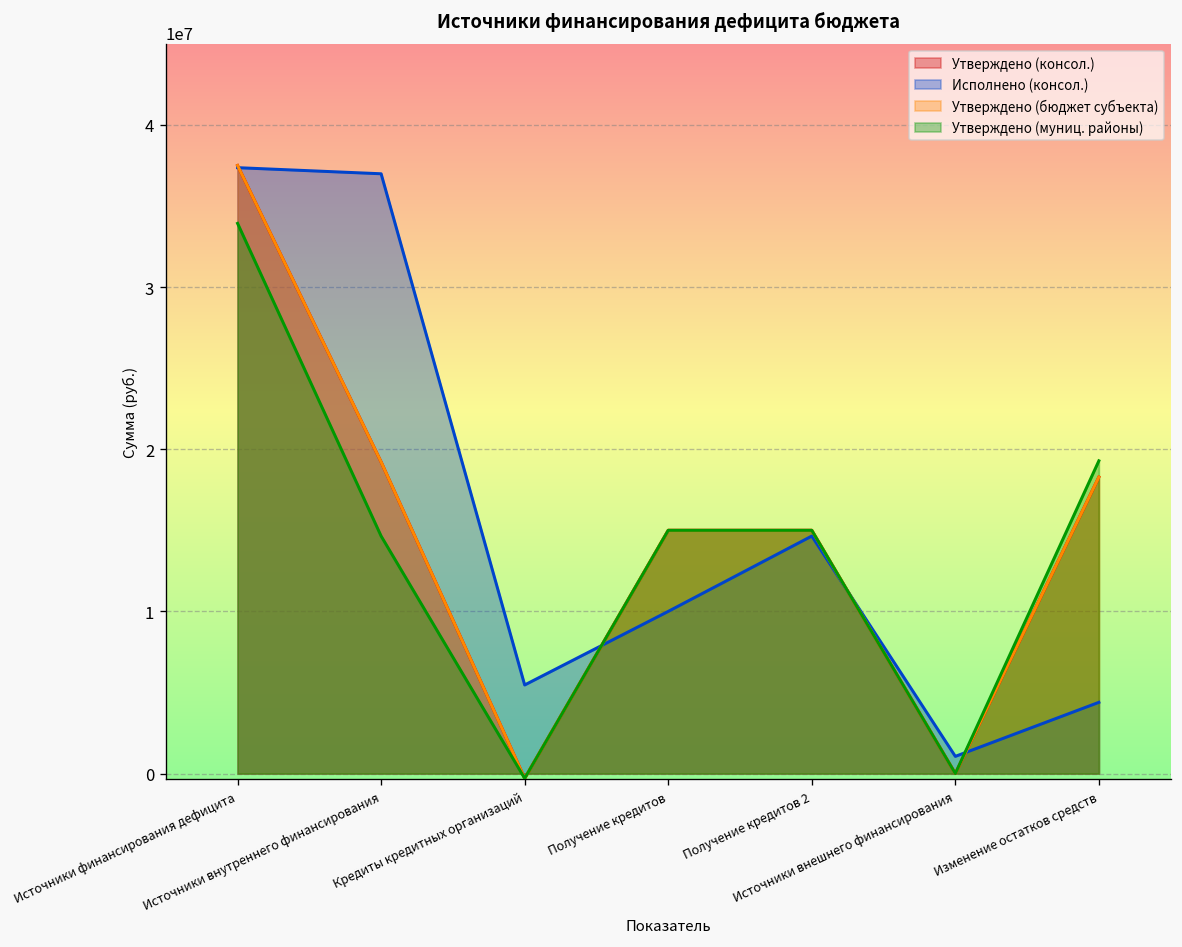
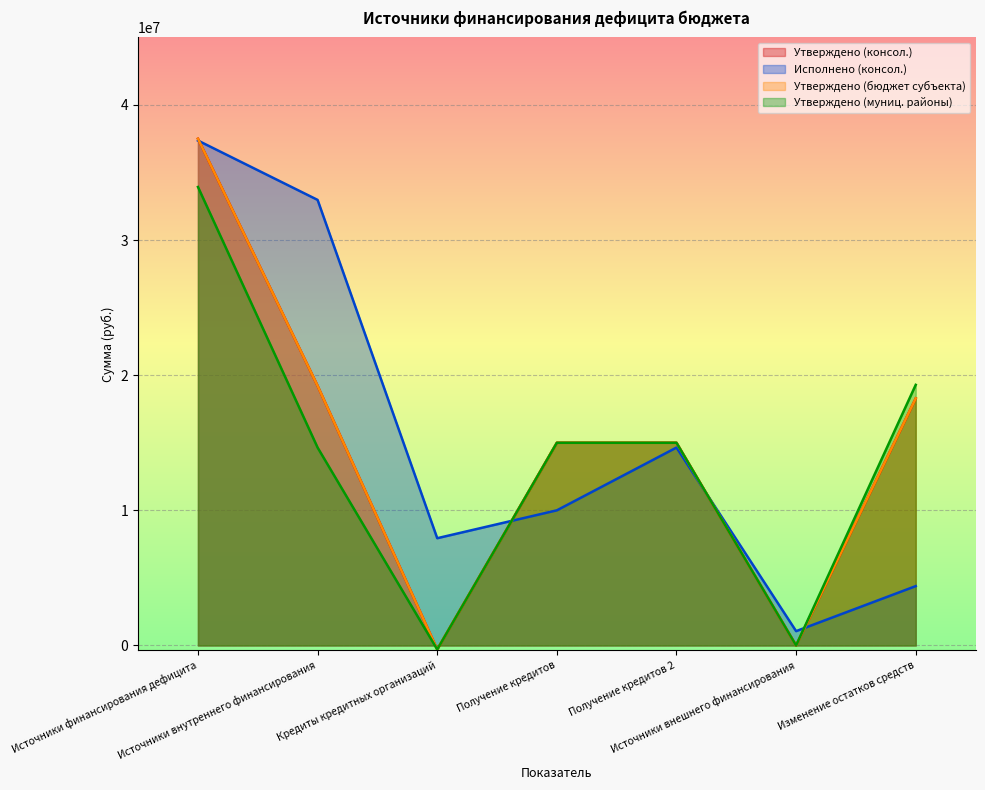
  {
    "Исполнено (консол.)": {
-     "Источники внутреннего финансирования": 37000000,
-     "Кредиты кредитных организаций": 5500000,
+     "Источники внутреннего финансирования": 33000000,
+     "Кредиты кредитных организаций": 7900000,
      "Получение кредитов": 10000000,
      "Получение кредитов 2": 14600000,
      "Источники внешнего финансирования": 1100000,
      "Изменение остатков средств": 4400000
    }
  }
